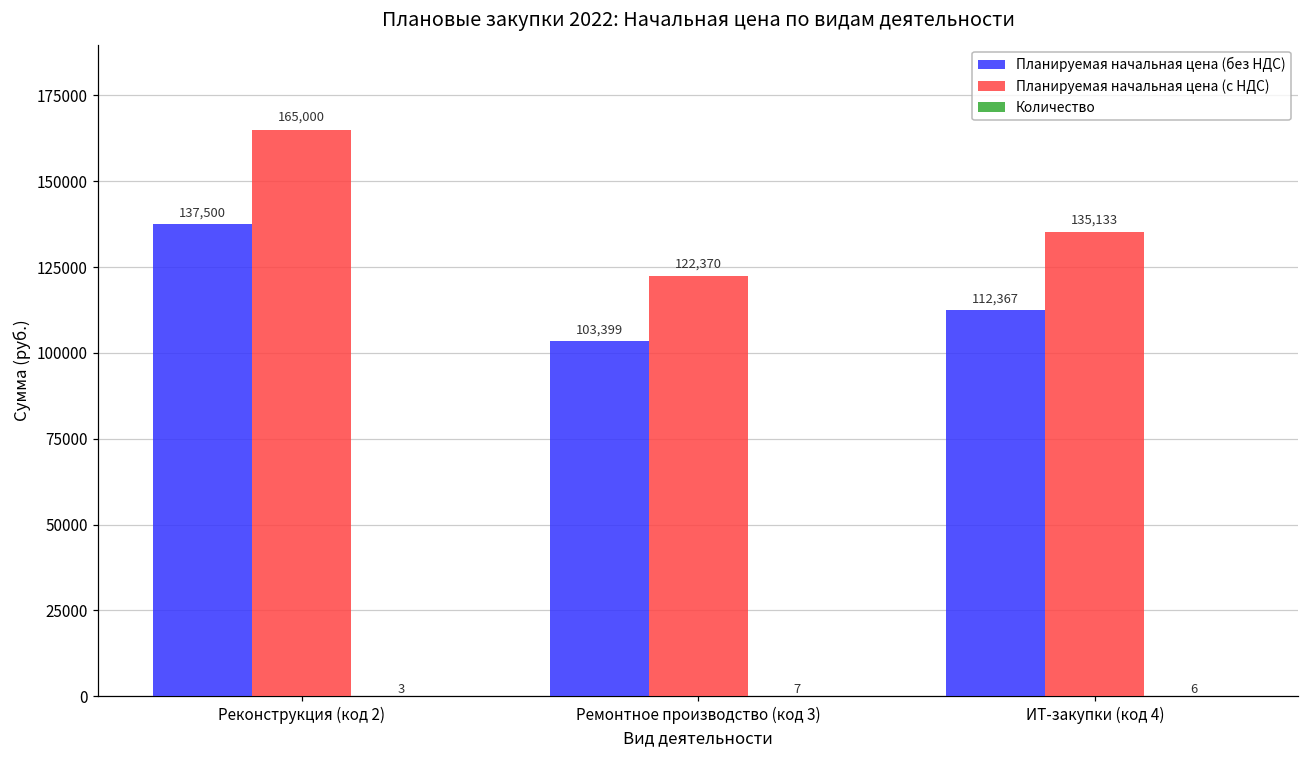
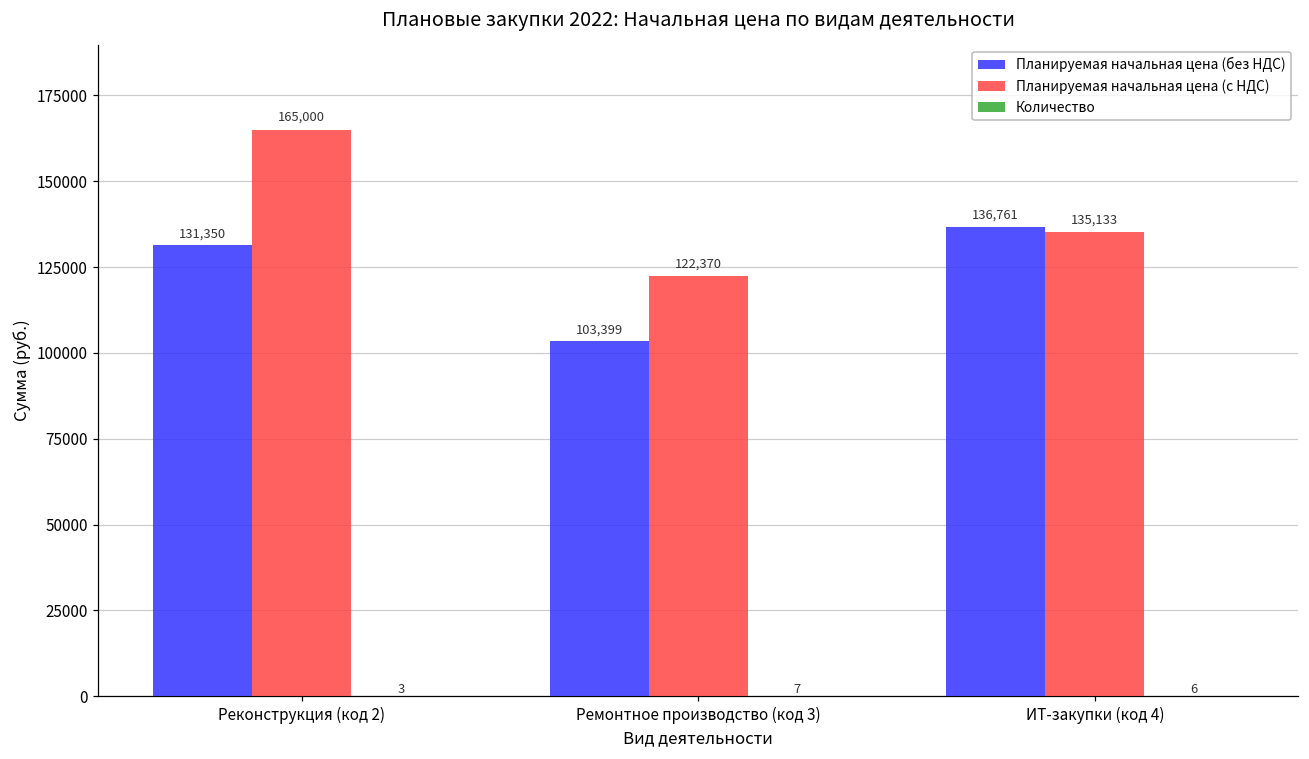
  {
    "Планируемая начальная цена (без НДС)": {
-     "Реконструкция (код 2)": "137,500",
+     "Реконструкция (код 2)": "131,350",
      "Ремонтное производство (код 3)": "103,399",
-     "ИТ-закупки (код 4)": "112,367"
+     "ИТ-закупки (код 4)": "136,761"
    },
    "Планируемая начальная цена (с НДС)": {
      "Реконструкция (код 2)": "165,000",
      "Ремонтное производство (код 3)": "122,370",
      "ИТ-закупки (код 4)": "135,133"
    },
    "Количество": {
      "Реконструкция (код 2)": "3",
      "Ремонтное производство (код 3)": "7",
      "ИТ-закупки (код 4)": "6"
    }
  }
